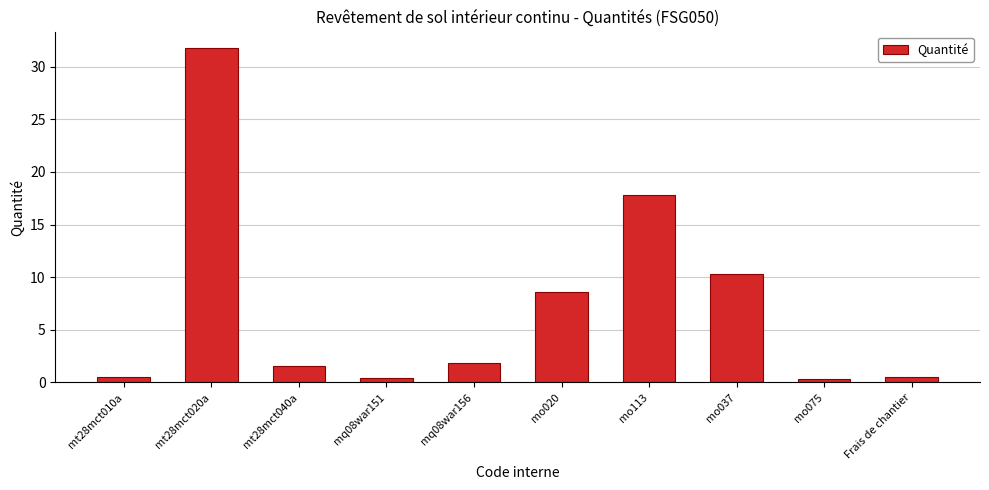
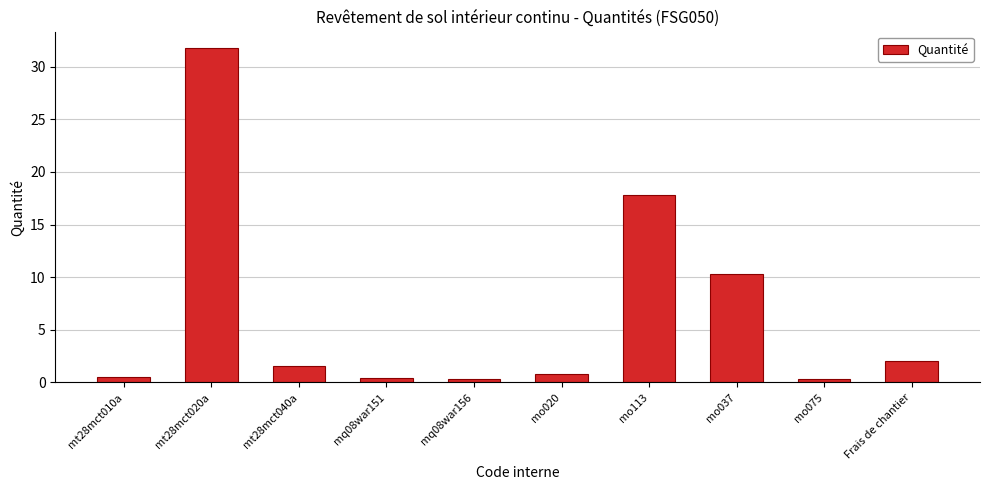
  {
    "mt28mct010a": 0.5,
    "mt28mct020a": 31.8,
    "mt28mct040a": 1.5,
    "mq08war151": 0.5,
-   "mq08war156": 1.9,
-   "mo020": 8.6,
+   "mq08war156": 0.3,
+   "mo020": 0.8,
    "mo113": 17.8,
    "mo037": 10.4,
    "mo075": 0.4,
-   "Frais de chantier": 0.5
+   "Frais de chantier": 2.0
  }
